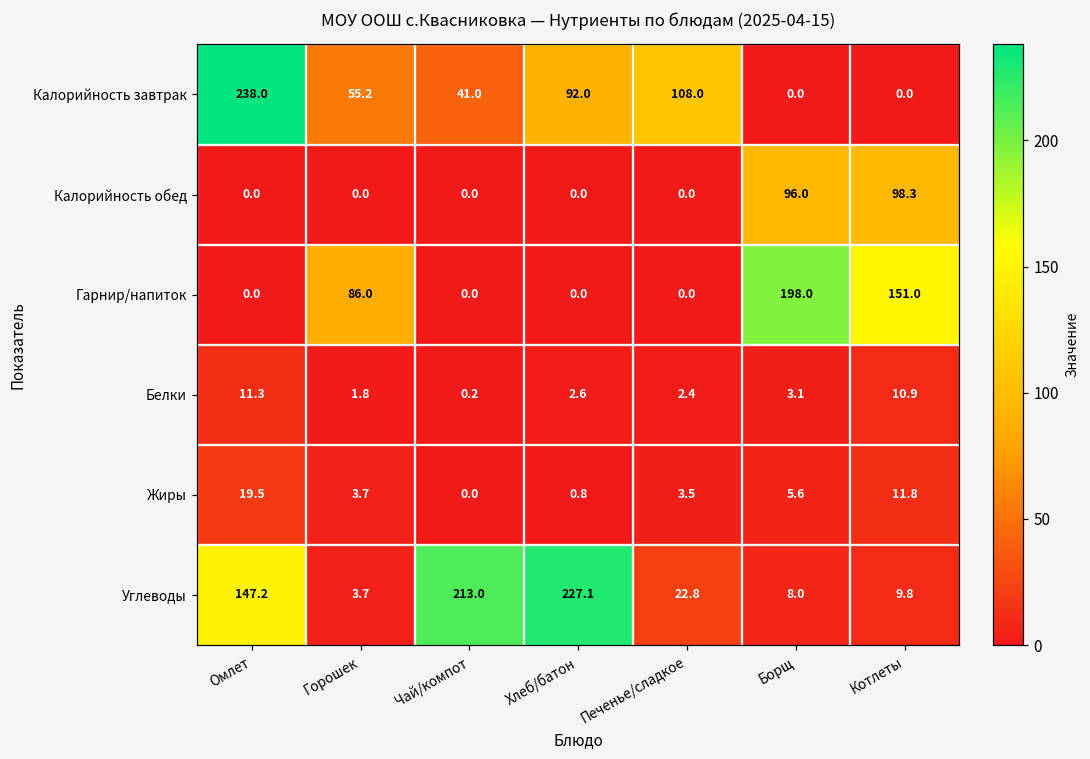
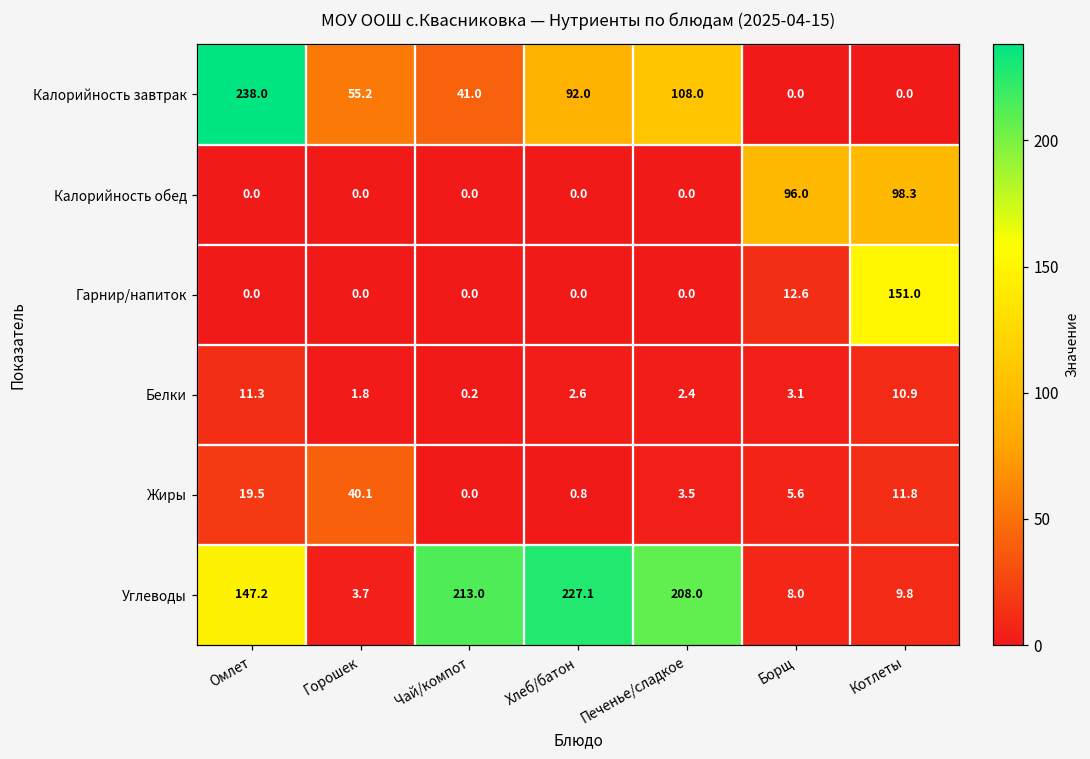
  {
    "Калорийность завтрак": {
      "Омлет": 238.0,
      "Горошек": 55.2,
      "Чай/компот": 41.0,
      "Хлеб/батон": 92.0,
      "Печенье/сладкое": 108.0,
      "Борщ": 0.0,
      "Котлеты": 0.0
    },
    "Калорийность обед": {
      "Омлет": 0.0,
      "Горошек": 0.0,
      "Чай/компот": 0.0,
      "Хлеб/батон": 0.0,
      "Печенье/сладкое": 0.0,
      "Борщ": 96.0,
      "Котлеты": 98.3
    },
    "Гарнир/напиток": {
      "Омлет": 0.0,
-     "Горошек": 86.0,
+     "Горошек": 0.0,
      "Чай/компот": 0.0,
      "Хлеб/батон": 0.0,
      "Печенье/сладкое": 0.0,
-     "Борщ": 198.0,
+     "Борщ": 12.6,
      "Котлеты": 151.0
    },
    "Белки": {
      "Омлет": 11.3,
      "Горошек": 1.8,
      "Чай/компот": 0.2,
      "Хлеб/батон": 2.6,
      "Печенье/сладкое": 2.4,
      "Борщ": 3.1,
      "Котлеты": 10.9
    },
    "Жиры": {
      "Омлет": 19.5,
-     "Горошек": 3.7,
+     "Горошек": 40.1,
      "Чай/компот": 0.0,
      "Хлеб/батон": 0.8,
      "Печенье/сладкое": 3.5,
      "Борщ": 5.6,
      "Котлеты": 11.8
    },
    "Углеводы": {
      "Омлет": 147.2,
      "Горошек": 3.7,
      "Чай/компот": 213.0,
      "Хлеб/батон": 227.1,
-     "Печенье/сладкое": 22.8,
+     "Печенье/сладкое": 208.0,
      "Борщ": 8.0,
      "Котлеты": 9.8
    }
  }
